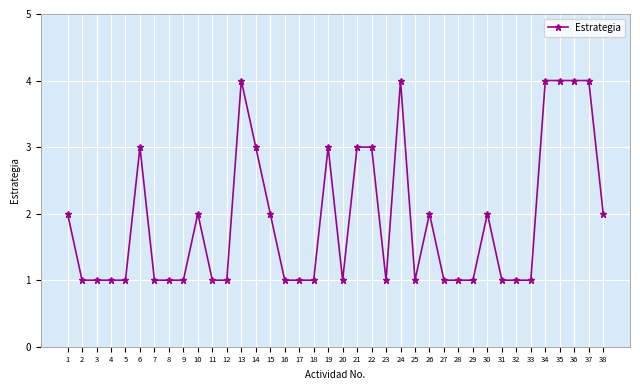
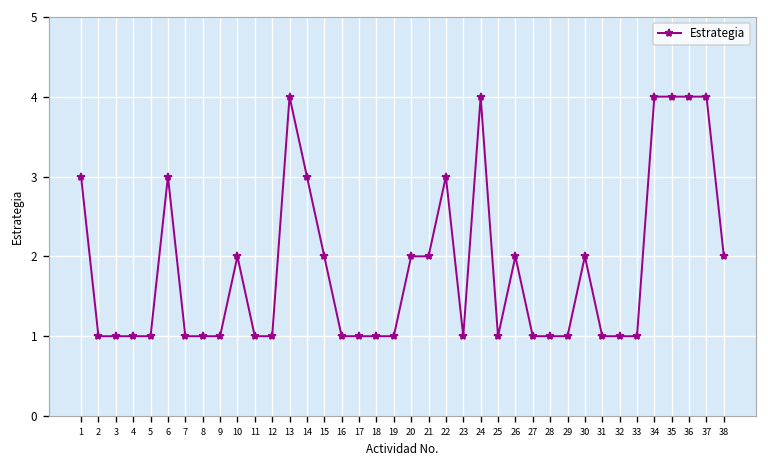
  {
-   "1": 2,
+   "1": 3,
    "2": 1,
    "3": 1,
    "4": 1,
    "5": 1,
    "6": 3,
    "7": 1,
    "8": 1,
    "9": 1,
    "10": 2,
    "11": 1,
    "12": 1,
    "13": 4,
    "14": 3,
    "15": 2,
    "16": 1,
    "17": 1,
    "18": 1,
-   "19": 3,
-   "20": 1,
-   "21": 3,
+   "19": 1,
+   "20": 2,
+   "21": 2,
    "22": 3,
    "23": 1,
    "24": 4,
    "25": 1,
    "26": 2,
    "27": 1,
    "28": 1,
    "29": 1,
    "30": 2,
    "31": 1,
    "32": 1,
    "33": 1,
    "34": 4,
    "35": 4,
    "36": 4,
    "37": 4,
    "38": 2
  }
